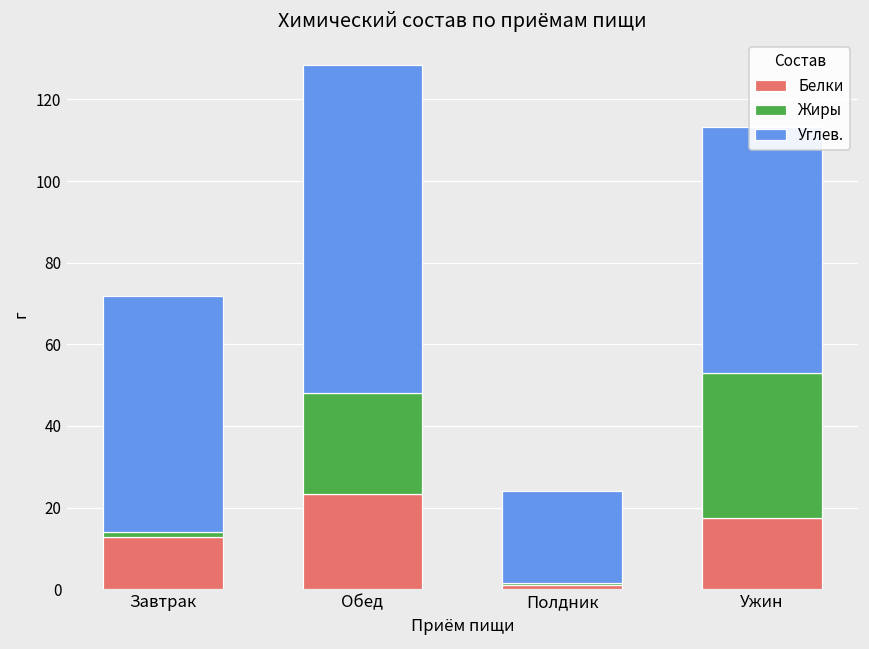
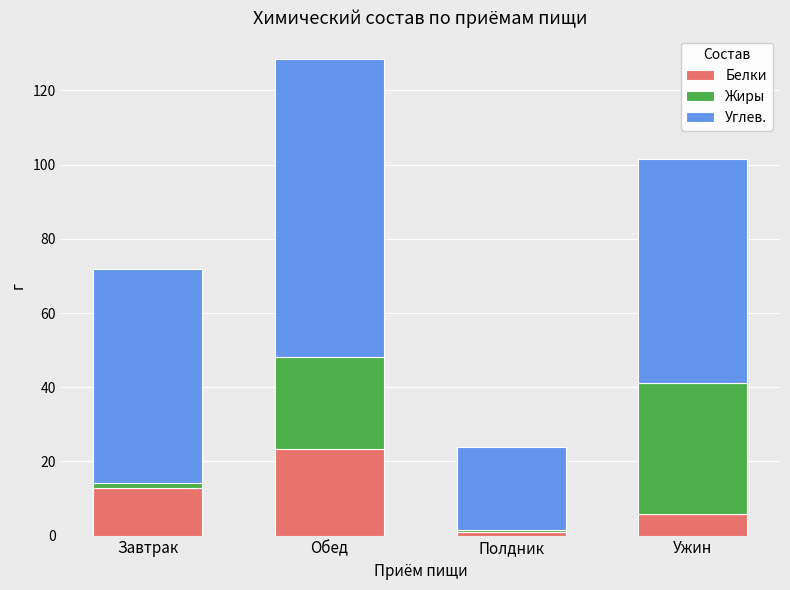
  {
    "Белки": {
      "Завтрак": 13,
      "Обед": 23,
      "Полдник": 1,
-     "Ужин": 17
+     "Ужин": 6
    },
    "Жиры": {
      "Завтрак": 1,
      "Обед": 25,
      "Ужин": 35
    },
    "Углев.": {
      "Завтрак": 58,
      "Обед": 80,
      "Полдник": 22
    }
  }
